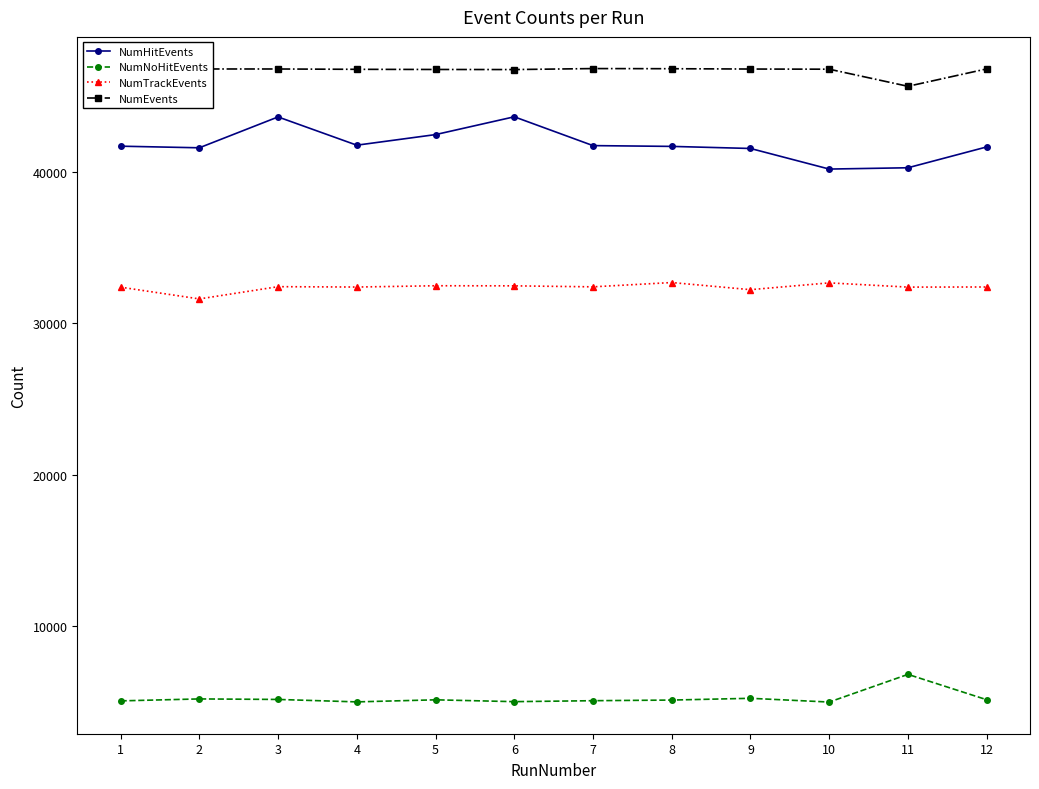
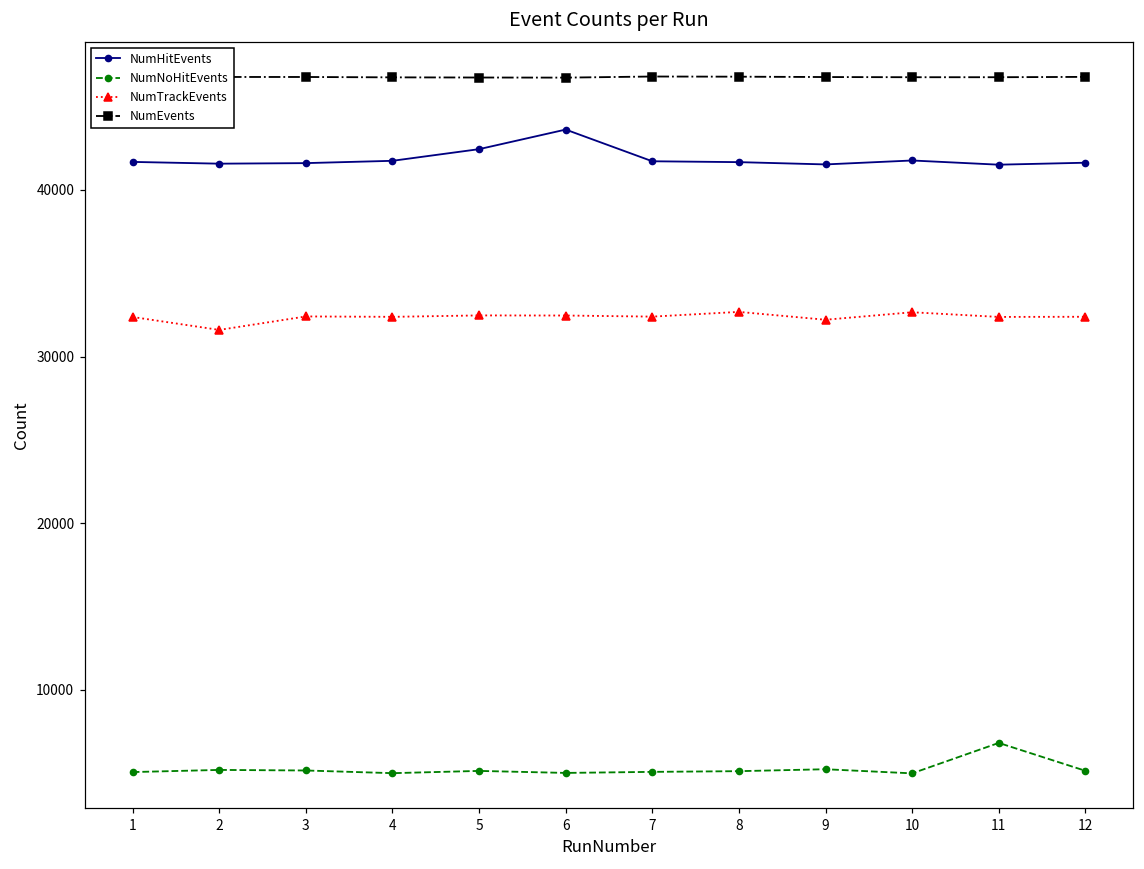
  {
    "NumHitEvents": {
      "1": 41700,
      "2": 41600,
-     "3": 43600,
+     "3": 41600,
      "4": 41700,
      "5": 42400,
      "6": 43600,
      "7": 41700,
      "8": 41700,
      "9": 41500,
-     "10": 40200,
-     "11": 40300,
+     "10": 41800,
+     "11": 41500,
      "12": 41600
    },
    "NumNoHitEvents": {
      "1": 5100,
      "2": 5200,
      "3": 5200,
      "4": 5000,
      "5": 5100,
      "6": 5000,
      "7": 5100,
      "8": 5100,
      "9": 5200,
      "10": 5000,
      "11": 6800,
      "12": 5200
    },
    "NumTrackEvents": {
      "1": 32400,
      "2": 31600,
      "3": 32400,
      "4": 32400,
      "5": 32500,
      "6": 32500,
      "7": 32400,
      "8": 32700,
      "9": 32200,
      "10": 32700,
      "11": 32400,
      "12": 32400
    },
    "NumEvents": {
      "3": 46800,
      "4": 46800,
      "5": 46700,
      "6": 46700,
      "7": 46800,
      "8": 46800,
      "9": 46800,
      "10": 46800,
-     "11": 45600,
+     "11": 46800,
      "12": 46800
    }
  }
